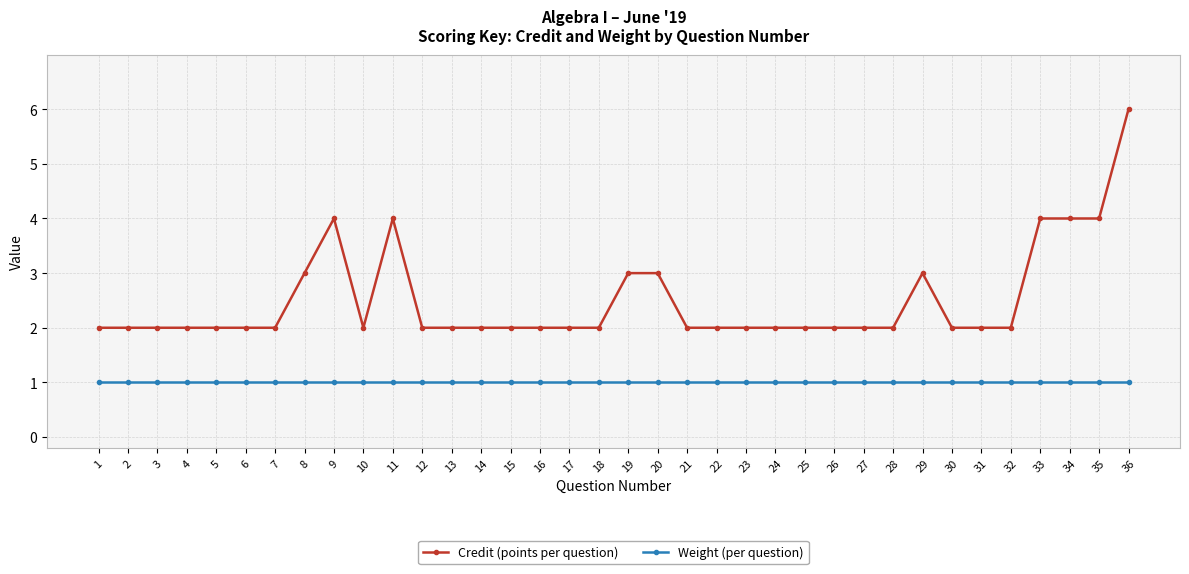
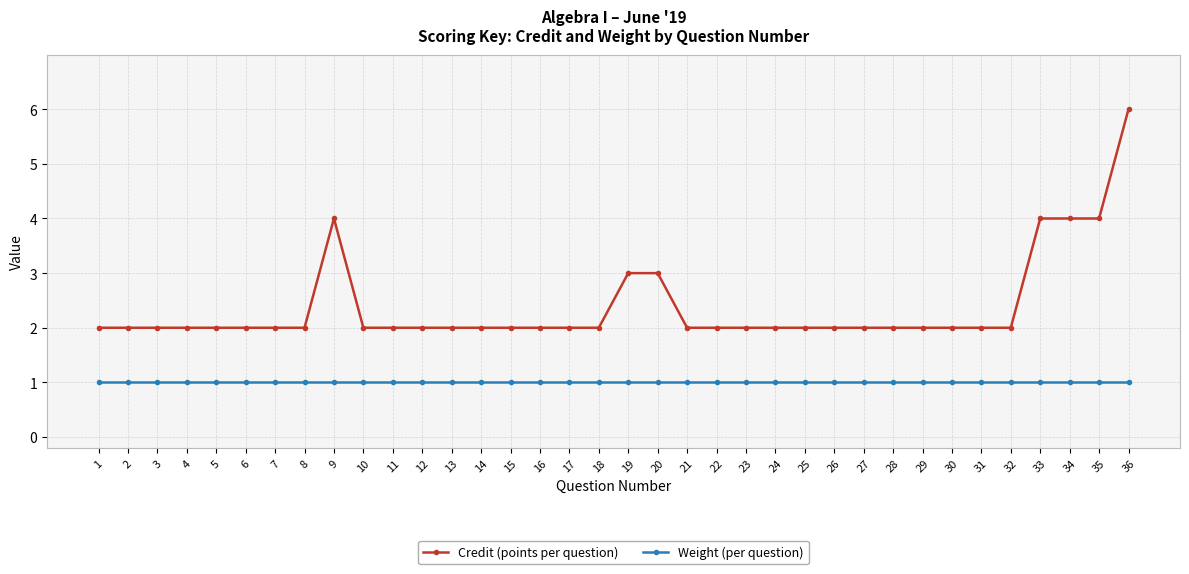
  {
    "Credit (points per question)": {
      "1": 2,
      "2": 2,
      "3": 2,
      "4": 2,
      "5": 2,
      "6": 2,
      "7": 2,
-     "8": 3,
+     "8": 2,
      "9": 4,
      "10": 2,
-     "11": 4,
+     "11": 2,
      "12": 2,
      "13": 2,
      "14": 2,
      "15": 2,
      "16": 2,
      "17": 2,
      "18": 2,
      "19": 3,
      "20": 3,
      "21": 2,
      "22": 2,
      "23": 2,
      "24": 2,
      "25": 2,
      "26": 2,
      "27": 2,
      "28": 2,
-     "29": 3,
+     "29": 2,
      "30": 2,
      "31": 2,
      "32": 2,
      "33": 4,
      "34": 4,
      "35": 4,
      "36": 6
    },
    "Weight (per question)": {
      "1": 1,
      "2": 1,
      "3": 1,
      "4": 1,
      "5": 1,
      "6": 1,
      "7": 1,
      "8": 1,
      "9": 1,
      "10": 1,
      "11": 1,
      "12": 1,
      "13": 1,
      "14": 1,
      "15": 1,
      "16": 1,
      "17": 1,
      "18": 1,
      "19": 1,
      "20": 1,
      "21": 1,
      "22": 1,
      "23": 1,
      "24": 1,
      "25": 1,
      "26": 1,
      "27": 1,
      "28": 1,
      "29": 1,
      "30": 1,
      "31": 1,
      "32": 1,
      "33": 1,
      "34": 1,
      "35": 1,
      "36": 1
    }
  }
